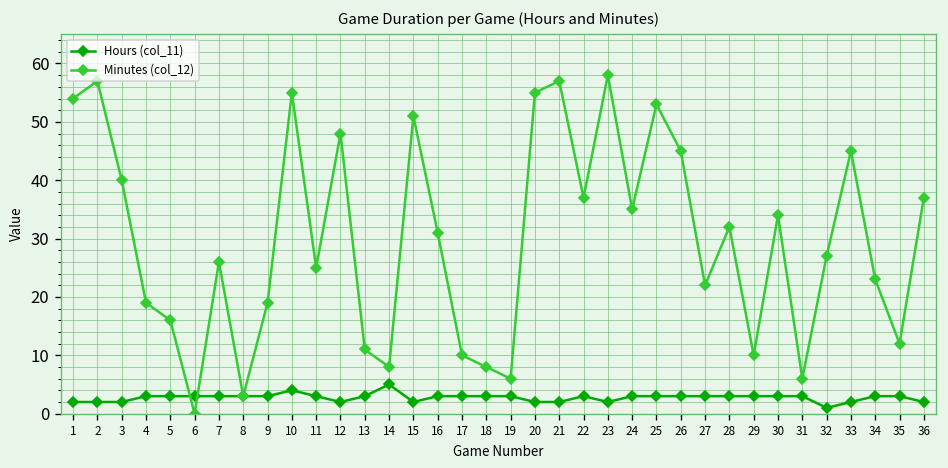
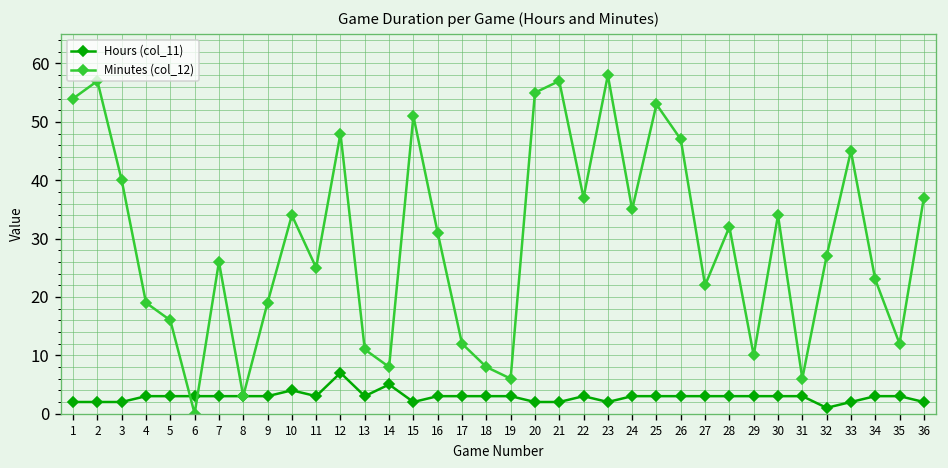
  {
    "Hours (col_11)": {
      "1": 2,
      "2": 2,
      "3": 2,
      "4": 3,
      "5": 3,
      "6": 3,
      "7": 3,
      "9": 3,
      "10": 4,
      "11": 3,
-     "12": 2,
+     "12": 7,
      "13": 3,
      "14": 5,
      "15": 2,
      "16": 3,
      "17": 3,
      "18": 3,
      "19": 3,
      "20": 2,
      "21": 2,
      "22": 3,
      "23": 2,
      "24": 3,
      "25": 3,
      "26": 3,
      "27": 3,
      "28": 3,
      "29": 3,
      "30": 3,
      "31": 3,
      "32": 1,
      "33": 2,
      "34": 3,
      "35": 3,
      "36": 2
    },
    "Minutes (col_12)": {
      "1": 54,
      "3": 40,
      "4": 19,
      "5": 16,
      "6": 0,
      "7": 26,
      "9": 19,
-     "10": 55,
+     "10": 34,
      "11": 25,
      "12": 48,
      "13": 11,
      "14": 8,
      "15": 51,
      "16": 31,
-     "17": 10,
+     "17": 12,
      "18": 8,
      "19": 6,
      "20": 55,
      "21": 57,
      "22": 37,
      "23": 58,
      "24": 35,
      "25": 53,
-     "26": 45,
+     "26": 47,
      "27": 22,
      "28": 32,
      "29": 10,
      "30": 34,
      "31": 6,
      "32": 27,
      "33": 45,
      "34": 23,
      "35": 12,
      "36": 37
    }
  }
